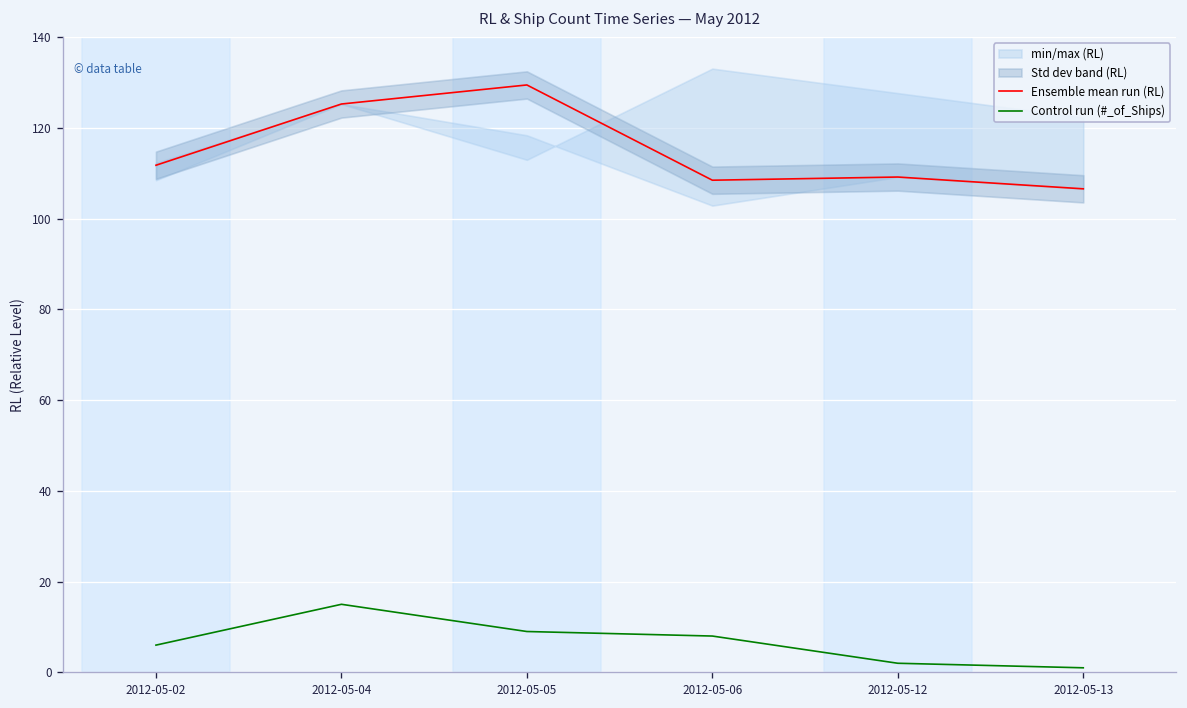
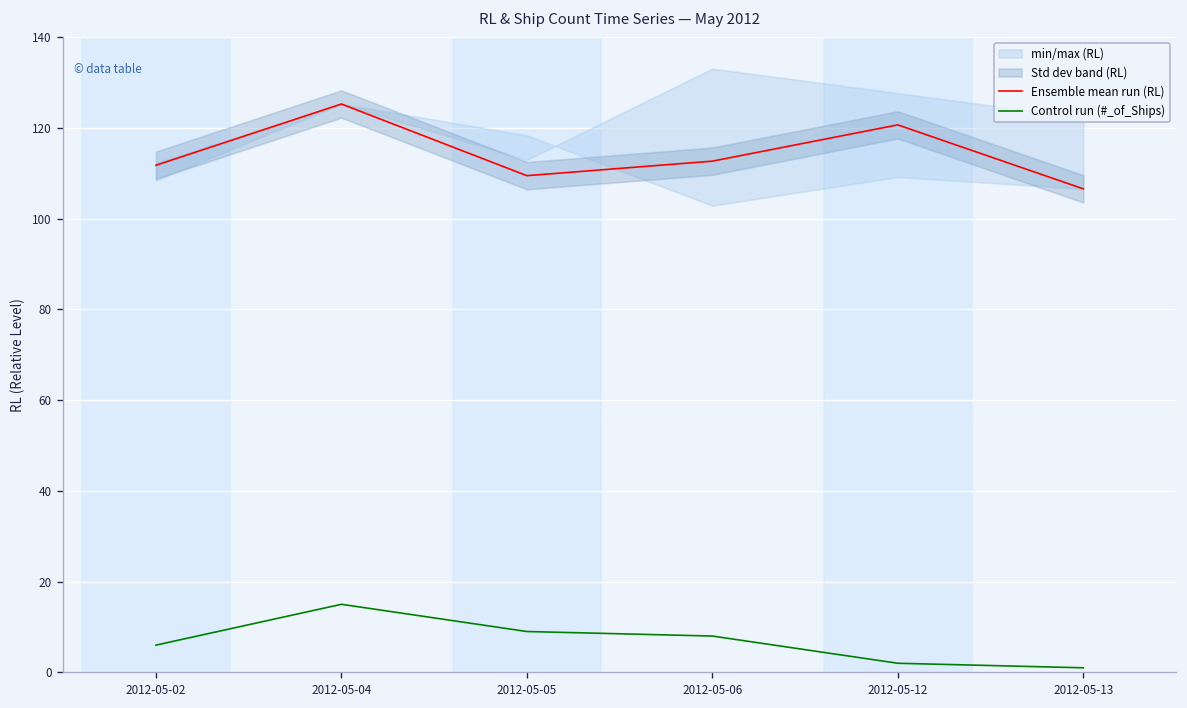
  {
    "Ensemble mean run (RL)": {
-     "2012-05-05": 130,
-     "2012-05-06": 109,
-     "2012-05-12": 109,
+     "2012-05-05": 110,
+     "2012-05-06": 113,
+     "2012-05-12": 121,
      "2012-05-13": 107
    },
    "Control run (#_of_Ships)": {
      "2012-05-02": 6,
      "2012-05-04": 15,
      "2012-05-05": 9,
      "2012-05-06": 8,
      "2012-05-12": 2,
      "2012-05-13": 1
    }
  }
